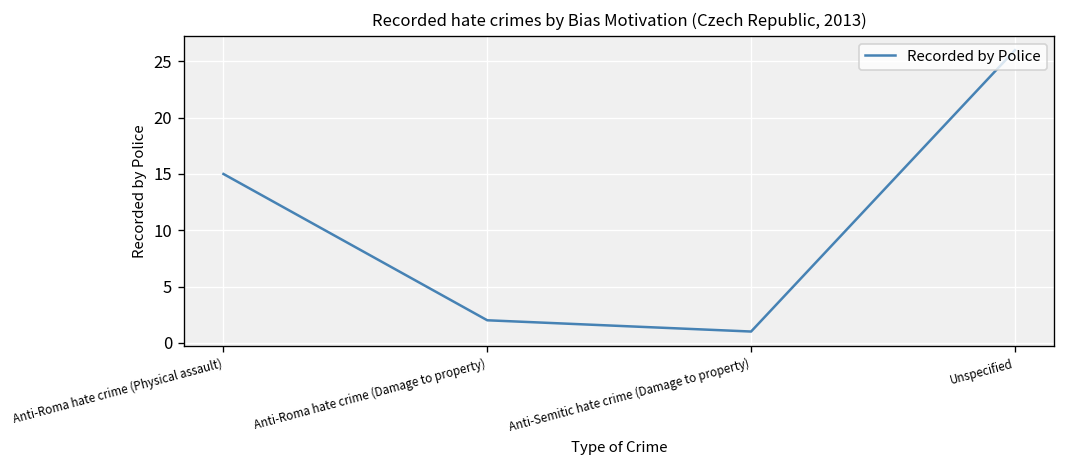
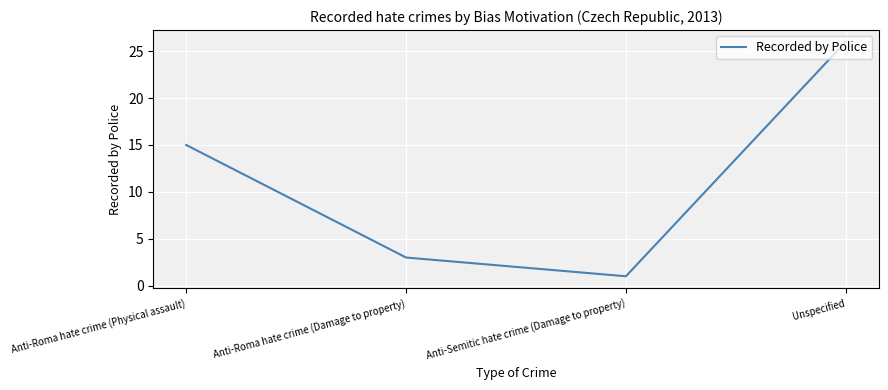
  {
    "Anti-Roma hate crime (Physical assault)": 15,
-   "Anti-Roma hate crime (Damage to property)": 2,
+   "Anti-Roma hate crime (Damage to property)": 3,
    "Anti-Semitic hate crime (Damage to property)": 1
  }
